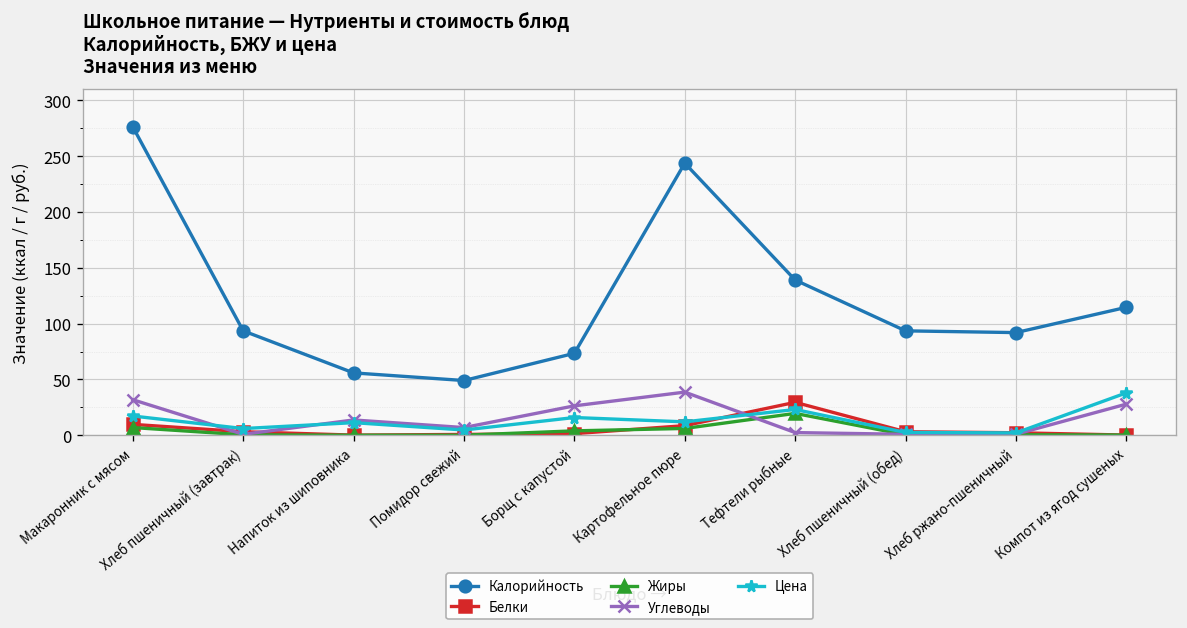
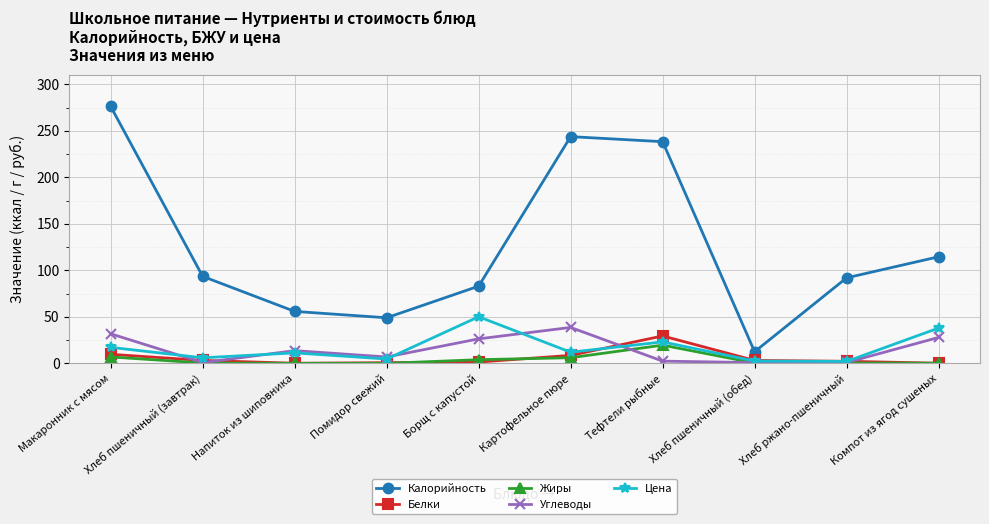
  {
    "Калорийность": {
      "Макаронник с мясом": 280,
      "Хлеб пшеничный (завтрак)": 90,
      "Напиток из шиповника": 60,
      "Помидор свежий": 50,
-     "Борщ с капустой": 70,
+     "Борщ с капустой": 80,
      "Картофельное пюре": 240,
-     "Тефтели рыбные": 140,
-     "Хлеб пшеничный (обед)": 90,
+     "Тефтели рыбные": 240,
+     "Хлеб пшеничный (обед)": 10,
      "Хлеб ржано-пшеничный": 90,
      "Компот из ягод сушеных": 110
    },
    "Белки": {
      "Макаронник с мясом": 10,
      "Тефтели рыбные": 30
    },
    "Жиры": {
      "Макаронник с мясом": 10,
      "Тефтели рыбные": 20
    },
    "Углеводы": {
      "Макаронник с мясом": 30,
      "Борщ с капустой": 30,
      "Картофельное пюре": 40,
      "Тефтели рыбные": 0,
      "Компот из ягод сушеных": 30
    },
    "Цена": {
      "Макаронник с мясом": 20,
      "Хлеб пшеничный (завтрак)": 10,
-     "Борщ с капустой": 20,
+     "Борщ с капустой": 50,
      "Картофельное пюре": 10,
      "Тефтели рыбные": 20,
      "Компот из ягод сушеных": 40
    }
  }
